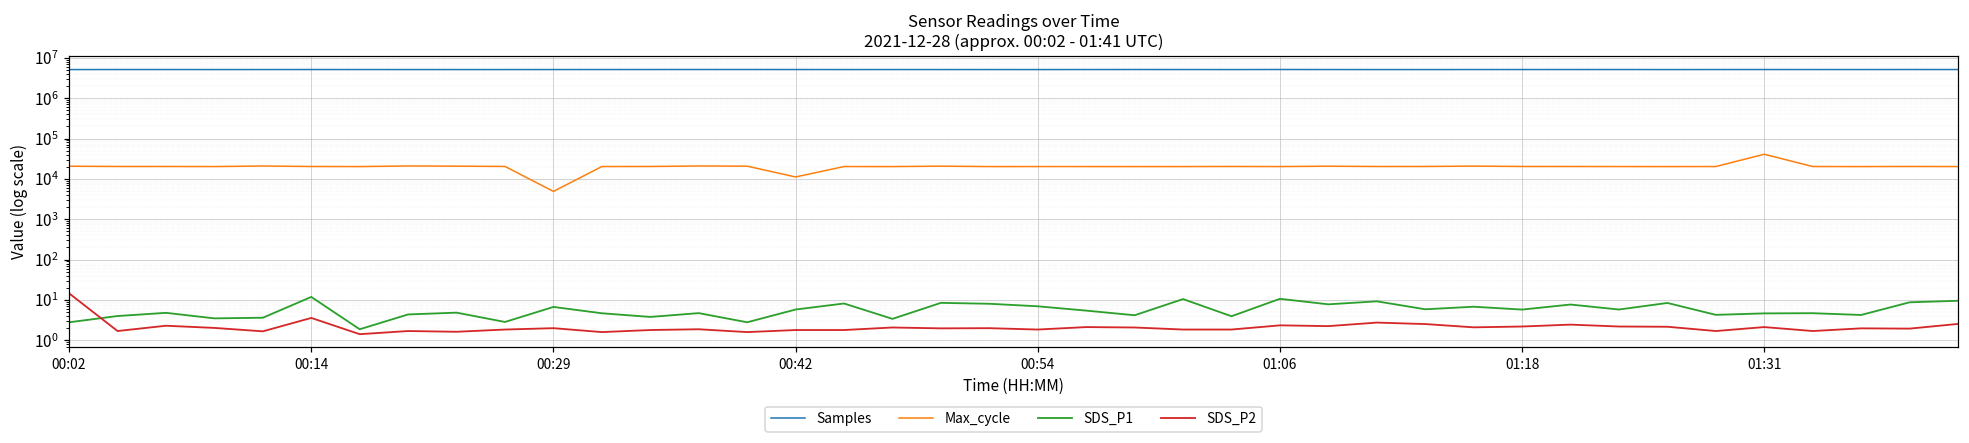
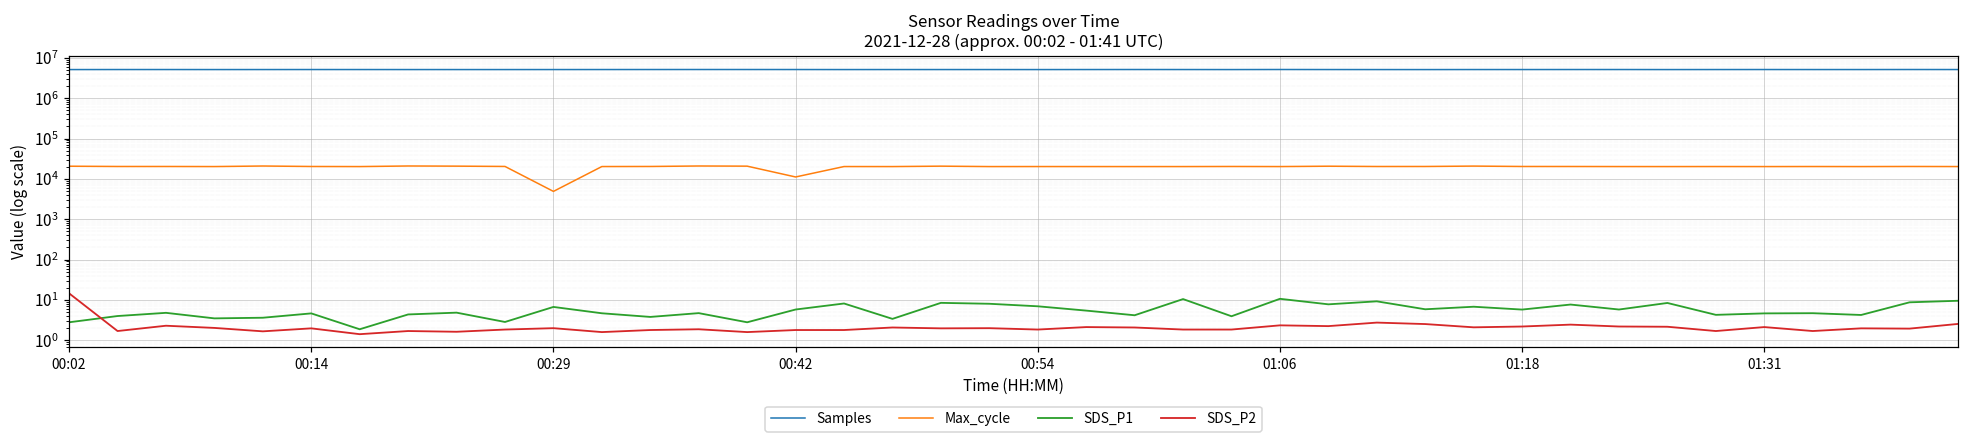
  {
    "Samples": {
      "00:02": 5000000,
      "00:14": 5000000,
      "00:29": 5000000,
      "00:42": 5000000,
      "00:54": 5000000,
      "01:06": 5000000,
      "01:18": 5000000,
      "01:31": 5000000
    },
    "Max_cycle": {
      "00:02": 20000,
      "00:14": 20000,
      "00:29": 5000,
      "00:42": 11000,
      "00:54": 20000,
      "01:06": 20000,
      "01:18": 20000,
-     "01:31": 40000
+     "01:31": 20000
    },
    "SDS_P1": {
      "00:02": 3,
-     "00:14": 12,
+     "00:14": 5,
      "00:29": 7,
      "00:42": 6,
      "00:54": 7,
      "01:06": 11,
      "01:18": 6,
      "01:31": 5
    },
    "SDS_P2": {
      "00:02": 15,
-     "00:14": 4,
+     "00:14": 2,
      "00:29": 2,
      "00:42": 2,
      "00:54": 2,
      "01:06": 2,
      "01:18": 2,
      "01:31": 2
    }
  }
